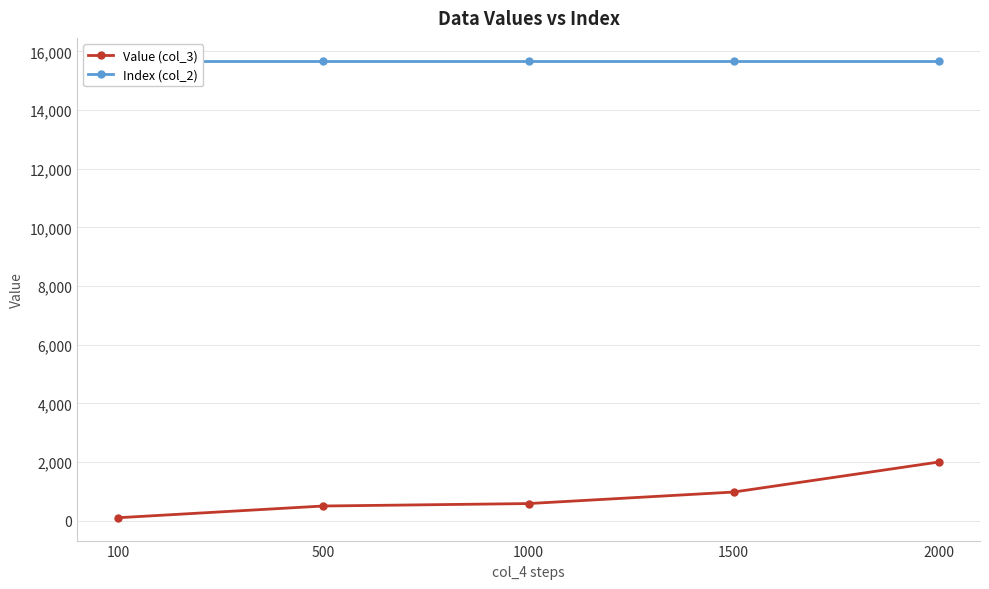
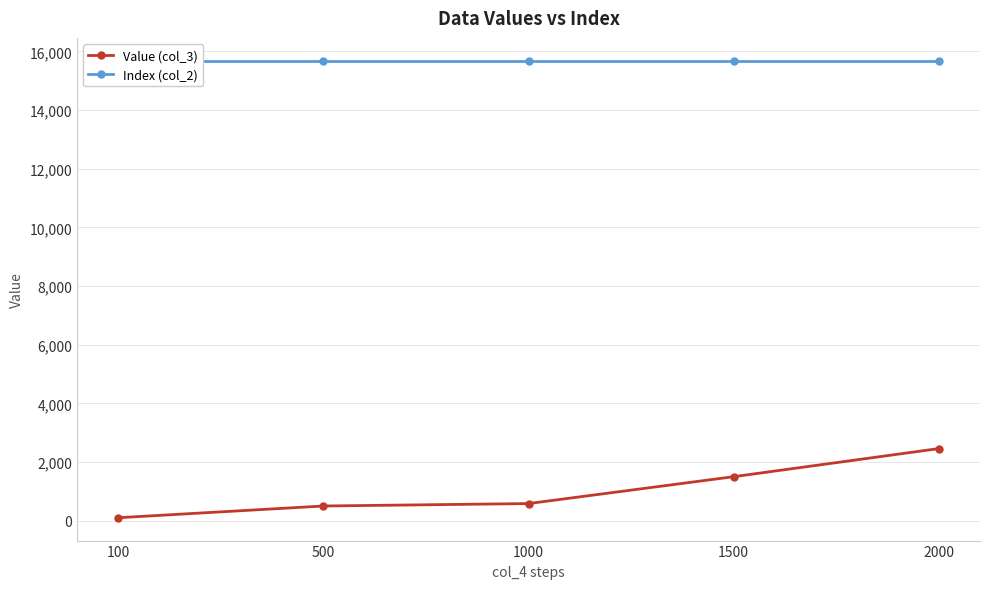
  {
    "Value (col_3)": {
      "100": "100",
      "500": "500",
      "1000": "600",
-     "1500": "1,000",
-     "2000": "2,000"
+     "1500": "1,500",
+     "2000": "2,500"
    },
    "Index (col_2)": {
      "500": "15,700",
      "1000": "15,700",
      "1500": "15,700",
      "2000": "15,700"
    }
  }
